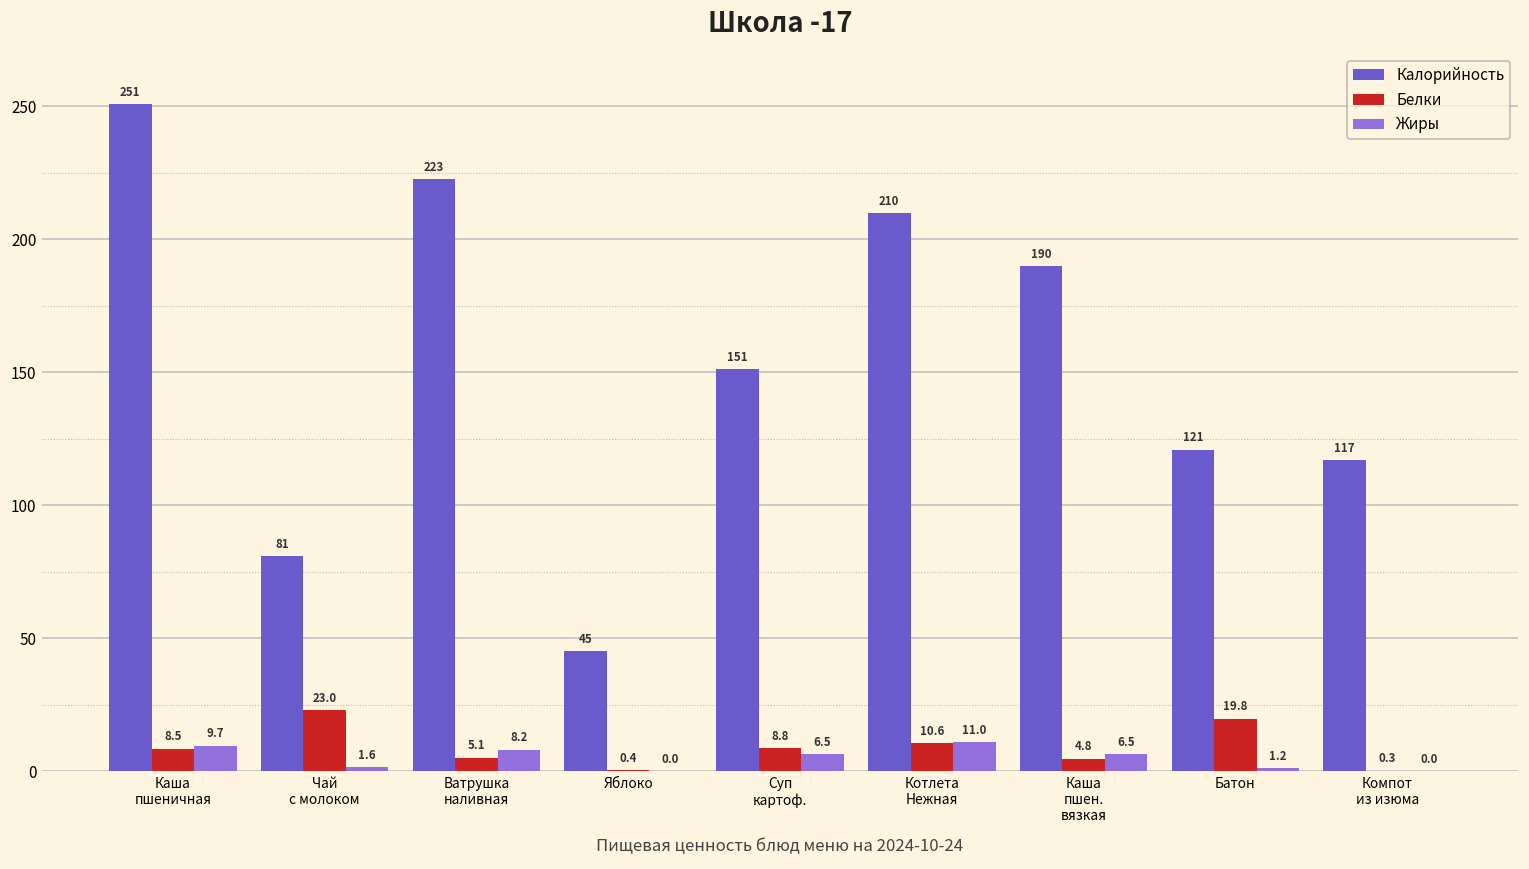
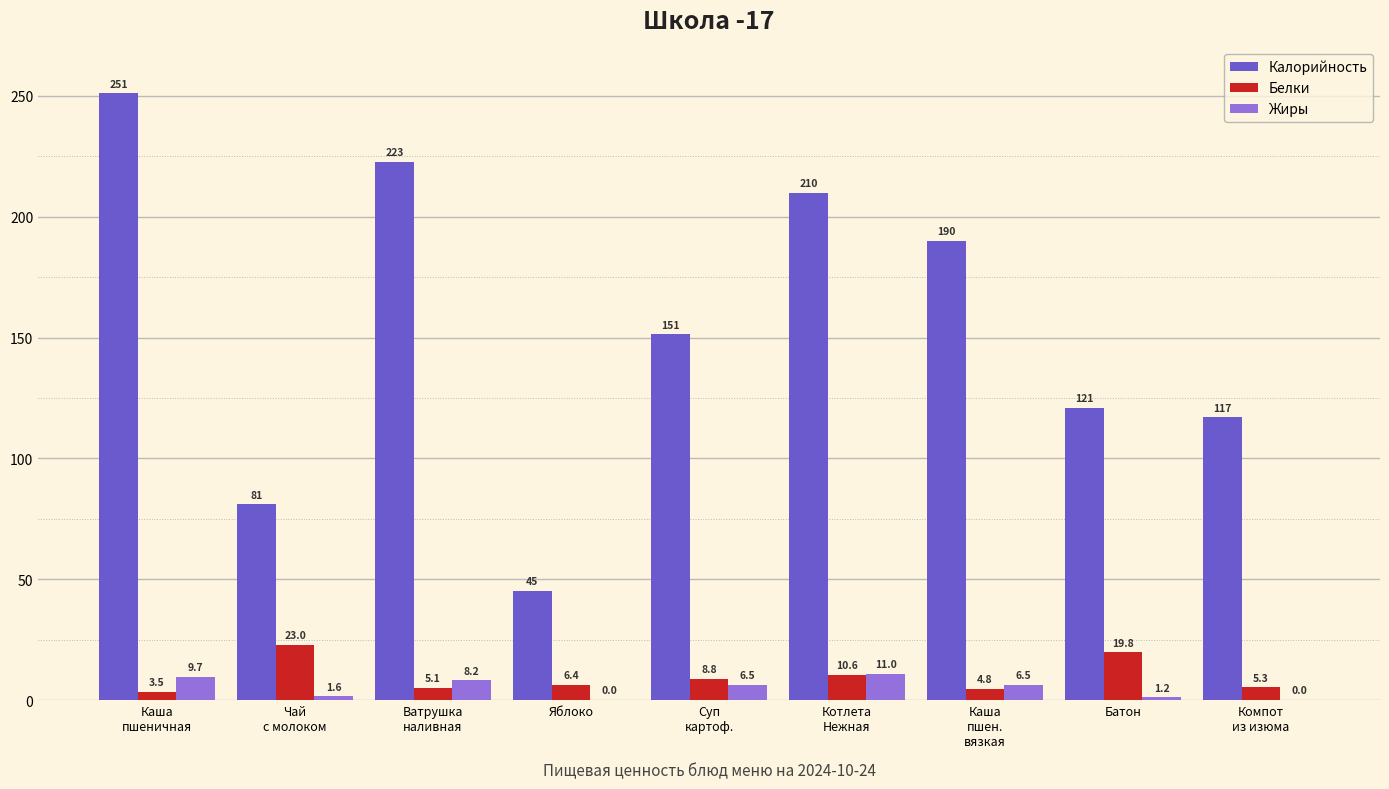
  {
    "Белки": {
-     "Каша пшеничная": 8.5,
+     "Каша пшеничная": 3.5,
      "Чай с молоком": 23.0,
      "Ватрушка наливная": 5.1,
-     "Яблоко": 0.4,
+     "Яблоко": 6.4,
      "Суп картоф.": 8.8,
      "Котлета Нежная": 10.6,
      "Каша пшен. вязкая": 4.8,
      "Батон": 19.8,
-     "Компот из изюма": 0.3
+     "Компот из изюма": 5.3
    }
  }
